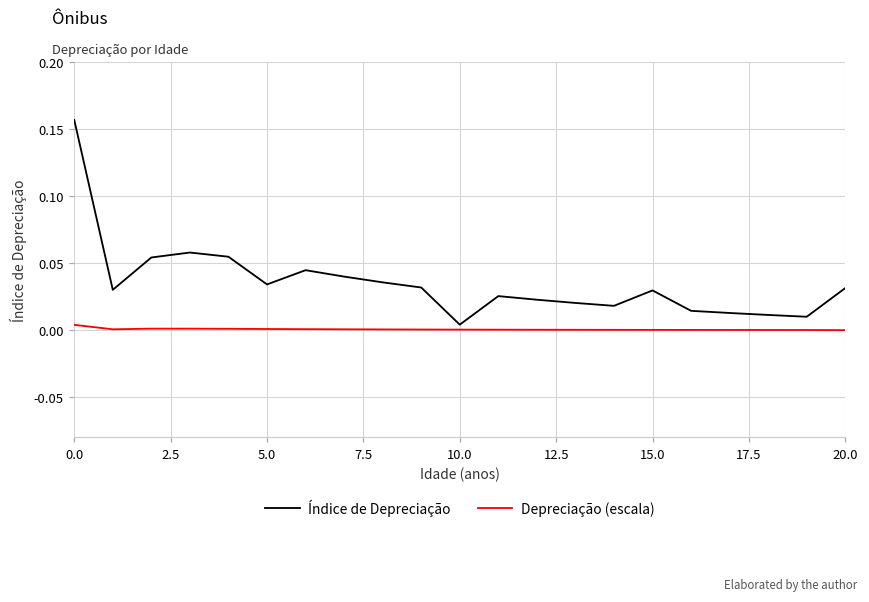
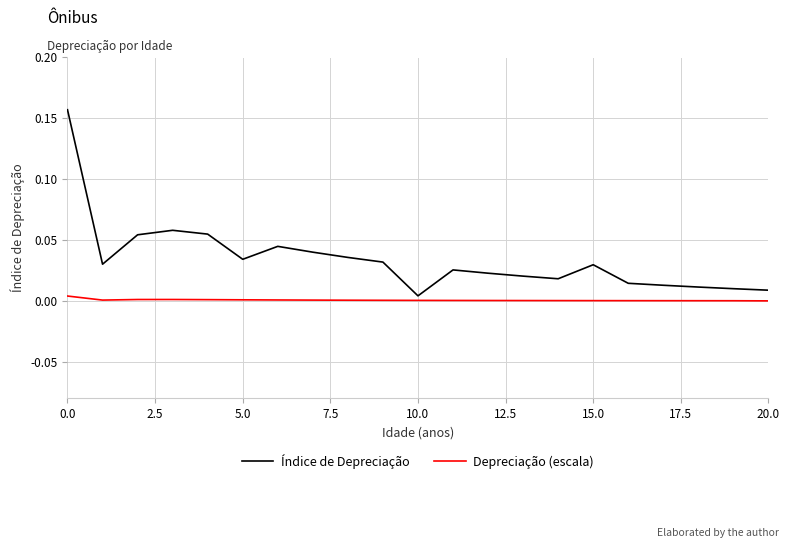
  {
    "Índice de Depreciação": {
      "0.0": 0.157,
      "5.0": 0.034,
      "10.0": 0.004,
      "15.0": 0.030,
-     "20.0": 0.031
+     "20.0": 0.009
    },
    "Depreciação (escala)": {
      "0.0": 0.004,
      "5.0": 0.001,
      "10.0": 0.000,
      "15.0": 0.000,
      "20.0": 0.000
    }
  }
